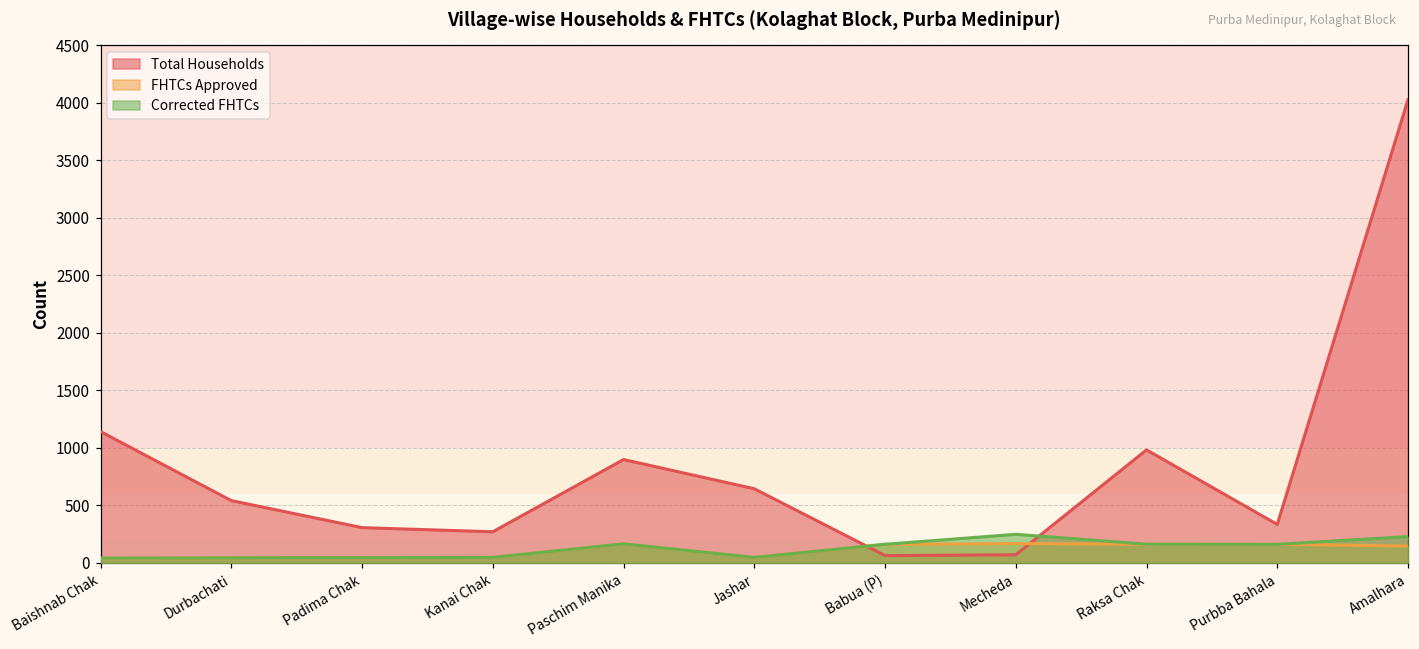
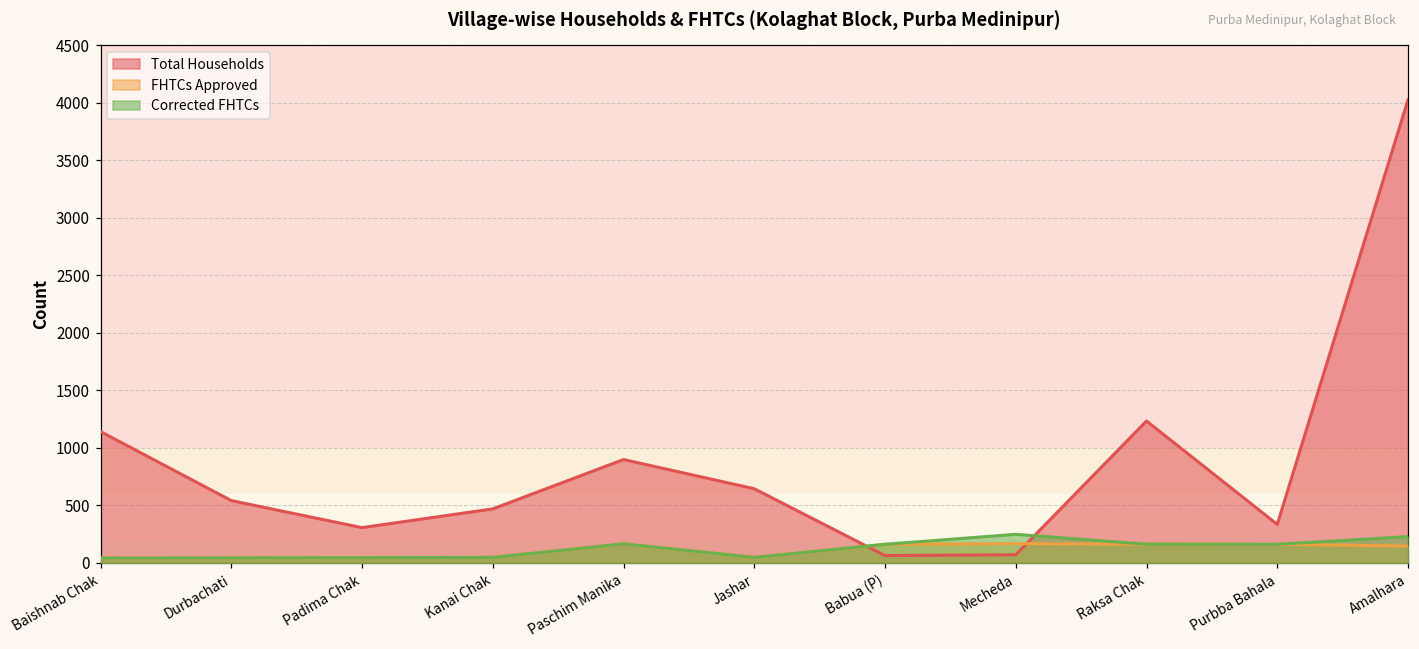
  {
    "Total Households": {
      "Baishnab Chak": 1140,
      "Durbachati": 540,
      "Padima Chak": 310,
-     "Kanai Chak": 270,
+     "Kanai Chak": 470,
      "Paschim Manika": 900,
      "Jashar": 650,
      "Babua (P)": 60,
      "Mecheda": 70,
-     "Raksa Chak": 980,
+     "Raksa Chak": 1230,
      "Purbba Bahala": 340,
      "Amalhara": 4030
    },
    "FHTCs Approved": {
      "Mecheda": 170,
      "Amalhara": 150
    },
    "Corrected FHTCs": {
      "Mecheda": 250,
      "Amalhara": 230
    }
  }
